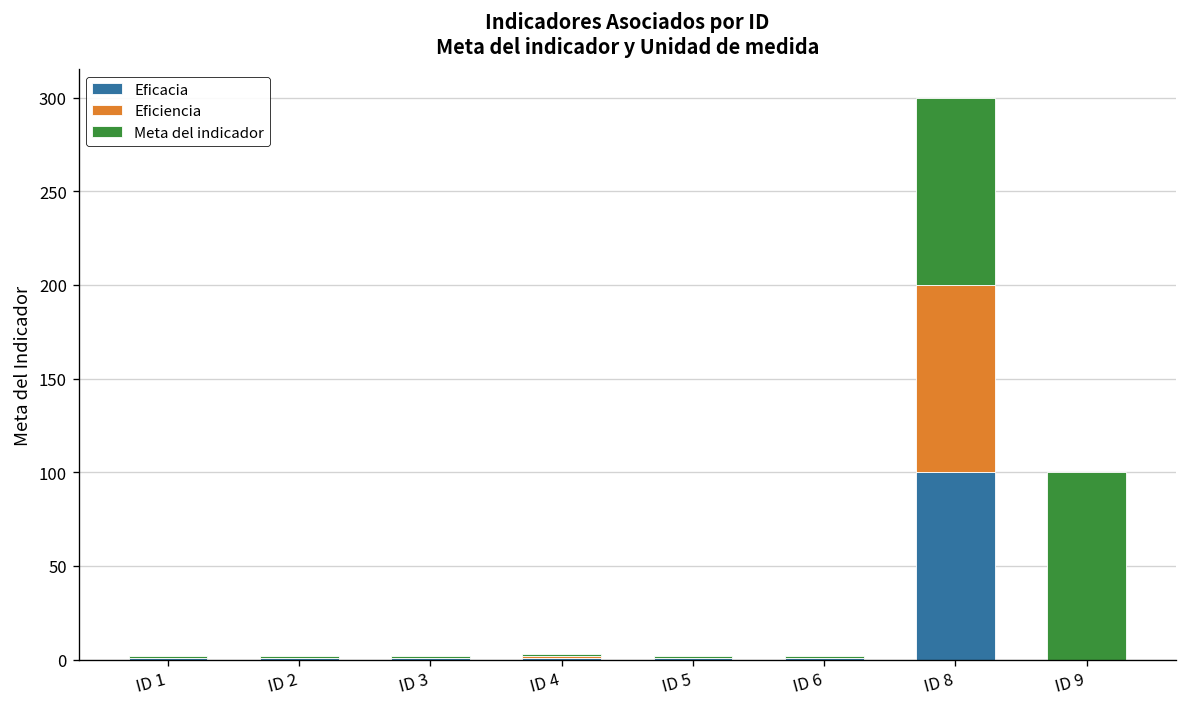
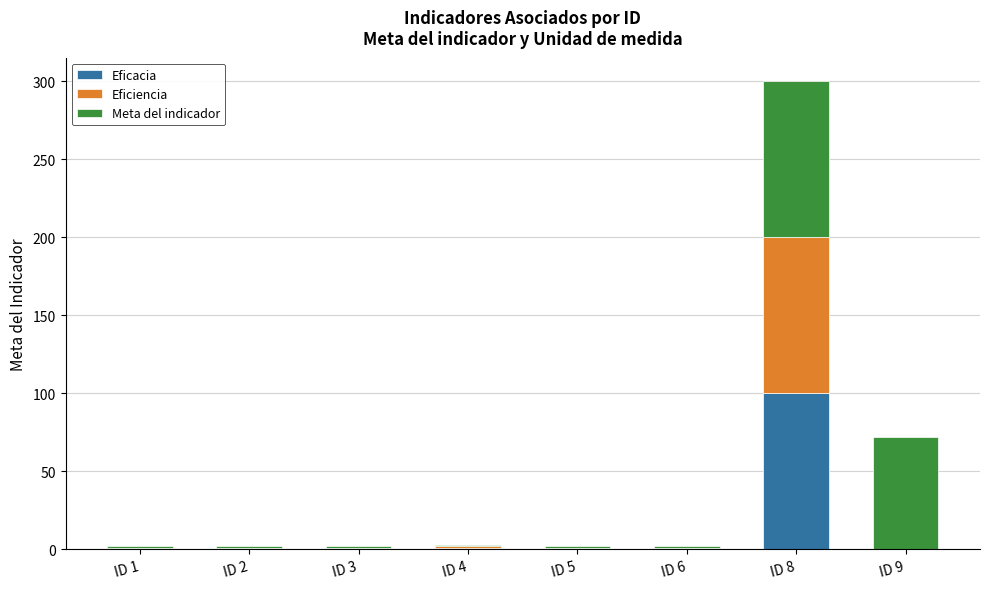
  {
    "Eficacia": {
      "ID 8": 100,
      "ID 9": 0
    },
    "Eficiencia": {
      "ID 1": 0,
      "ID 2": 0,
      "ID 3": 0,
      "ID 5": 0,
      "ID 6": 0,
      "ID 8": 100,
      "ID 9": 0
    },
    "Meta del indicador": {
      "ID 8": 100,
-     "ID 9": 100
+     "ID 9": 72
    }
  }
